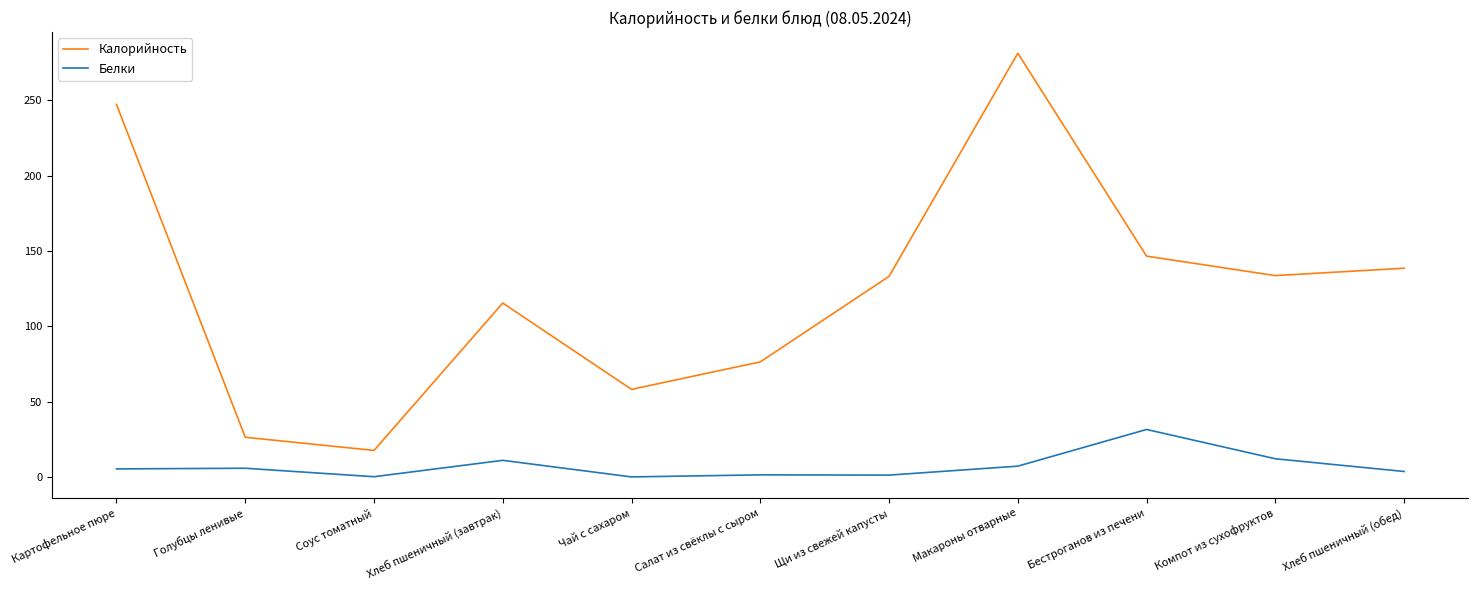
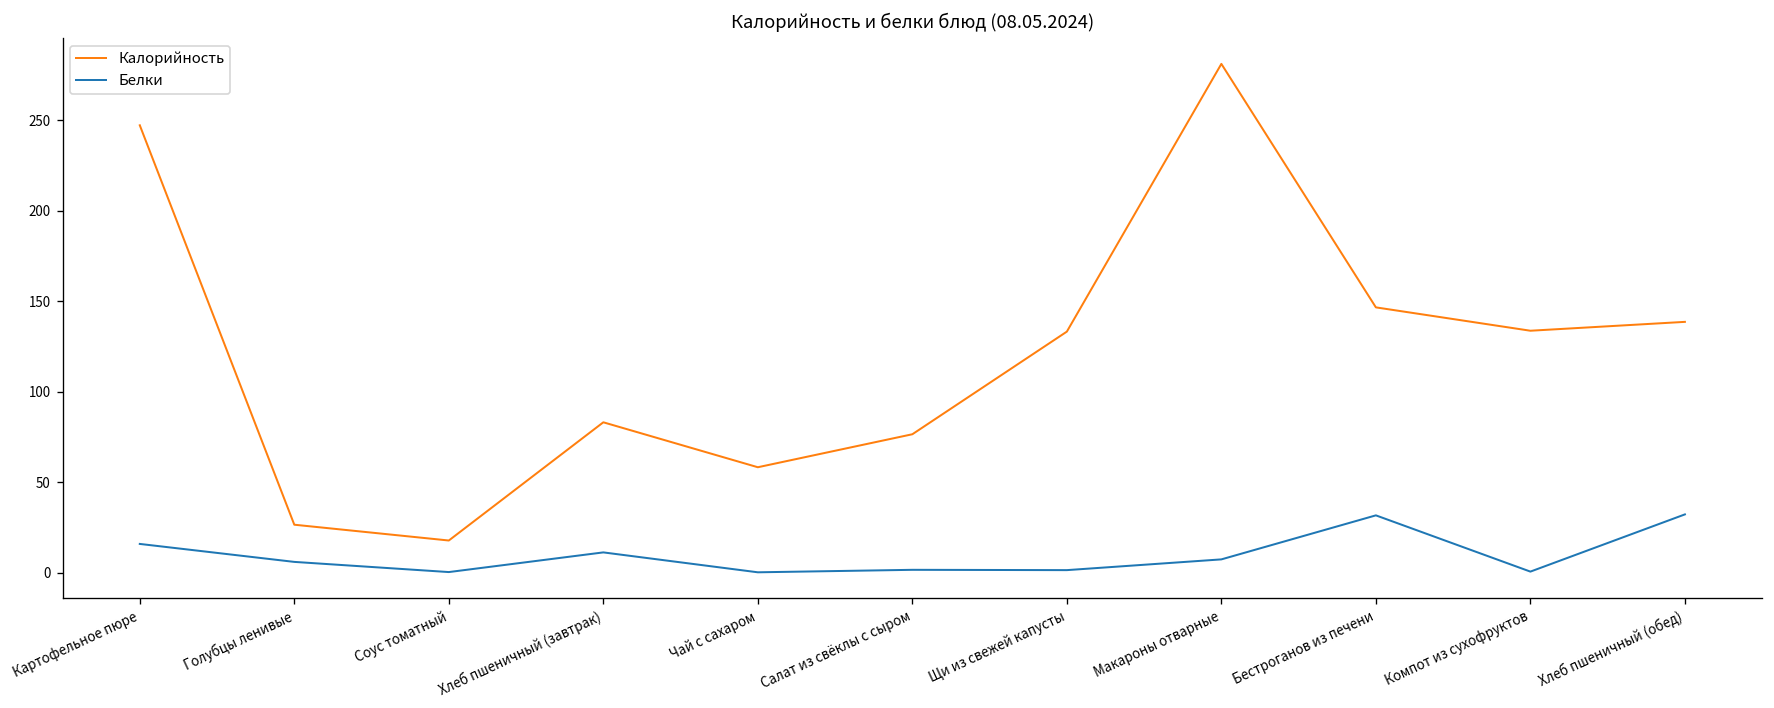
  {
    "Калорийность": {
      "Картофельное пюре": 247,
      "Голубцы ленивые": 27,
      "Соус томатный": 18,
-     "Хлеб пшеничный (завтрак)": 116,
+     "Хлеб пшеничный (завтрак)": 83,
      "Чай с сахаром": 58,
      "Салат из свёклы с сыром": 76,
      "Щи из свежей капусты": 133,
      "Макароны отварные": 281,
      "Бестроганов из печени": 147,
      "Компот из сухофруктов": 134,
      "Хлеб пшеничный (обед)": 139
    },
    "Белки": {
-     "Картофельное пюре": 6,
+     "Картофельное пюре": 16,
      "Голубцы ленивые": 6,
      "Соус томатный": 0,
      "Хлеб пшеничный (завтрак)": 11,
      "Чай с сахаром": 0,
      "Салат из свёклы с сыром": 2,
      "Щи из свежей капусты": 1,
      "Макароны отварные": 7,
      "Бестроганов из печени": 32,
-     "Компот из сухофруктов": 12,
-     "Хлеб пшеничный (обед)": 4
+     "Компот из сухофруктов": 1,
+     "Хлеб пшеничный (обед)": 32
    }
  }
